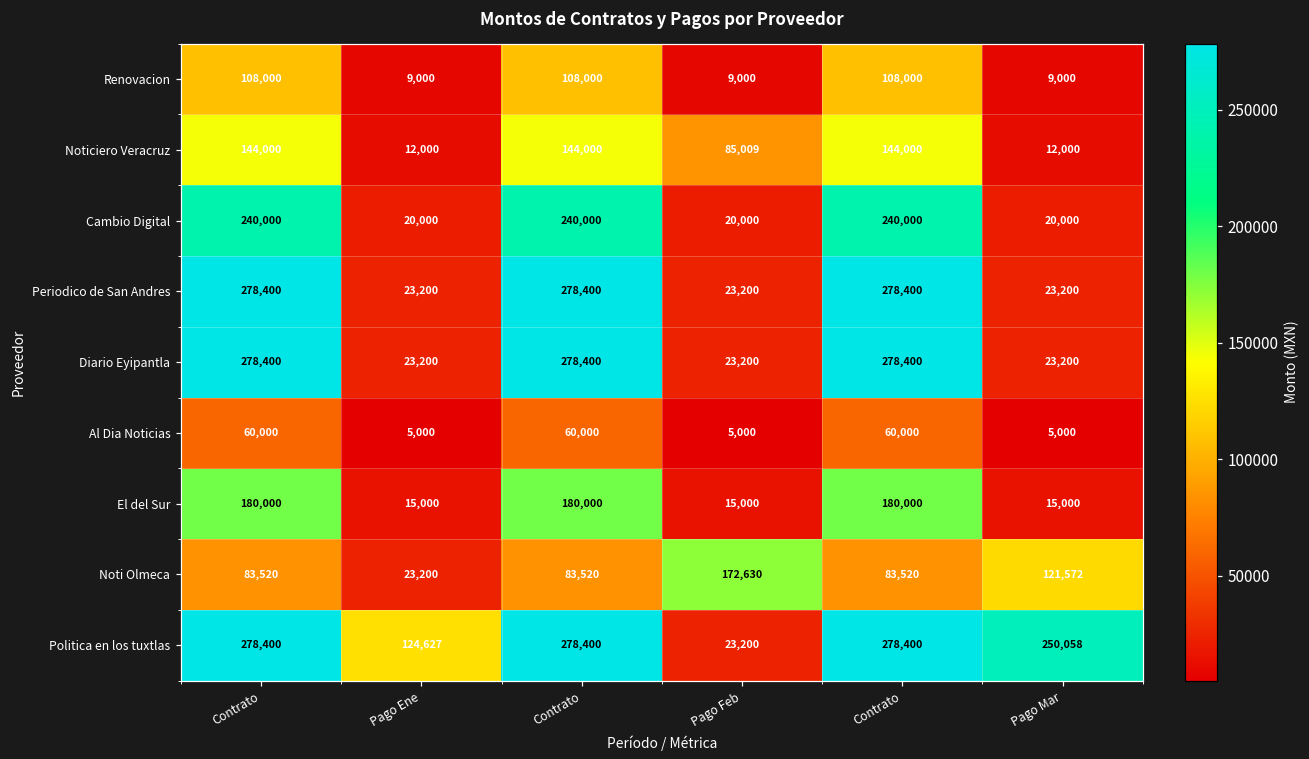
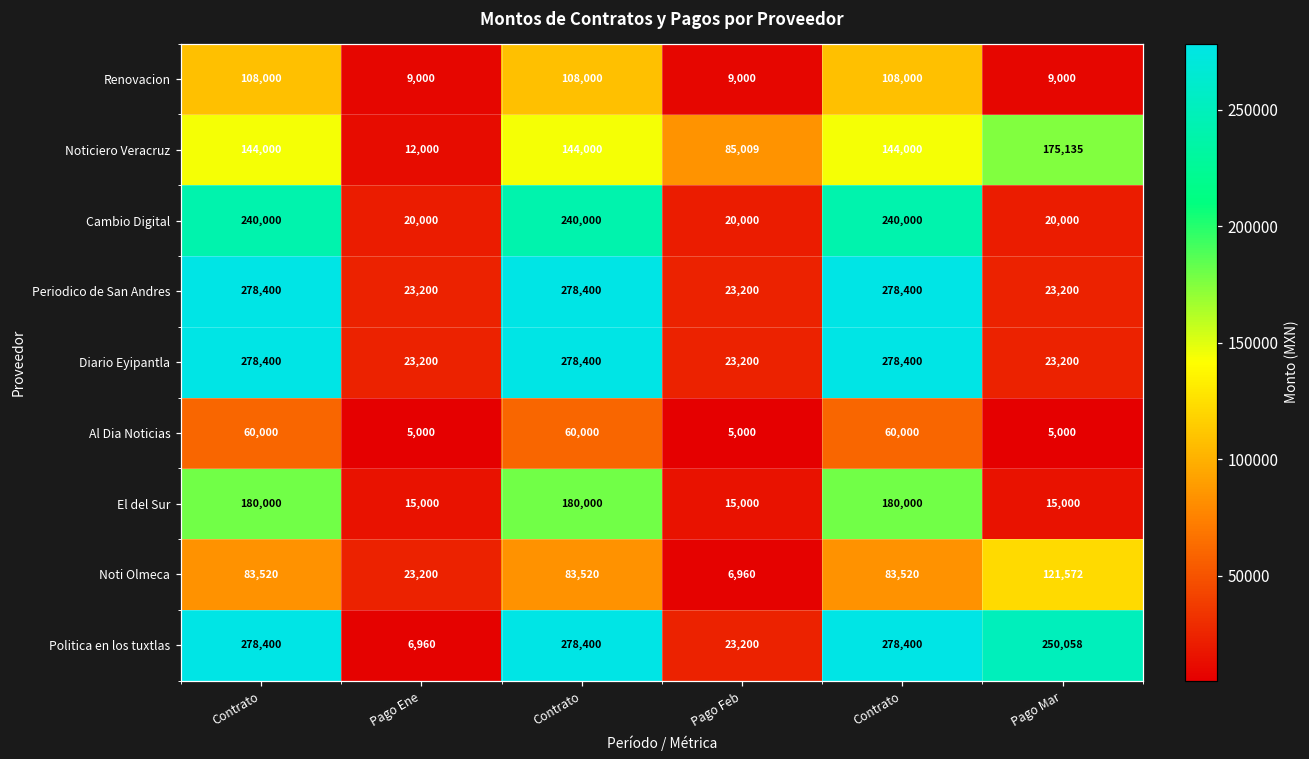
  {
    "Renovacion": {
      "Pago Ene": "9,000",
      "Pago Feb": "9,000",
      "Pago Mar": "9,000"
    },
    "Noticiero Veracruz": {
      "Pago Ene": "12,000",
      "Pago Feb": "85,009",
-     "Pago Mar": "12,000"
+     "Pago Mar": "175,135"
    },
    "Cambio Digital": {
      "Pago Ene": "20,000",
      "Pago Feb": "20,000",
      "Pago Mar": "20,000"
    },
    "Periodico de San Andres": {
      "Pago Ene": "23,200",
      "Pago Feb": "23,200",
      "Pago Mar": "23,200"
    },
    "Diario Eyipantla": {
      "Pago Ene": "23,200",
      "Pago Feb": "23,200",
      "Pago Mar": "23,200"
    },
    "Al Dia Noticias": {
      "Pago Ene": "5,000",
      "Pago Feb": "5,000",
      "Pago Mar": "5,000"
    },
    "El del Sur": {
      "Pago Ene": "15,000",
      "Pago Feb": "15,000",
      "Pago Mar": "15,000"
    },
    "Noti Olmeca": {
      "Pago Ene": "23,200",
-     "Pago Feb": "172,630",
+     "Pago Feb": "6,960",
      "Pago Mar": "121,572"
    },
    "Politica en los tuxtlas": {
-     "Pago Ene": "124,627",
+     "Pago Ene": "6,960",
      "Pago Feb": "23,200",
      "Pago Mar": "250,058"
    }
  }
